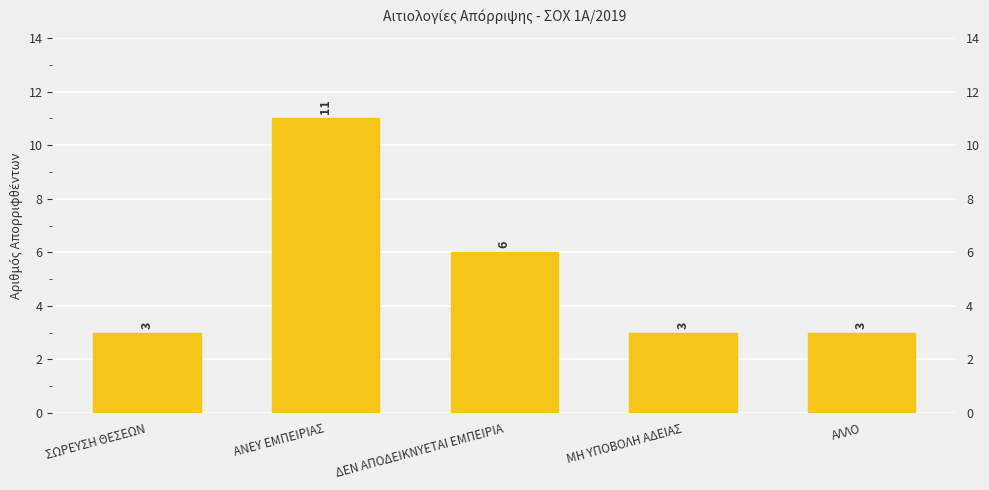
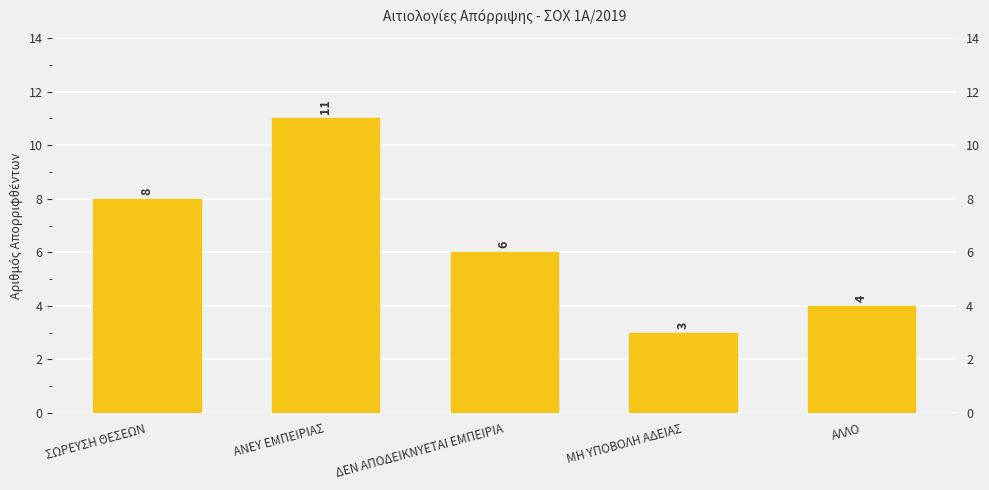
  {
-   "ΣΩΡΕΥΣΗ ΘΕΣΕΩΝ": 3,
+   "ΣΩΡΕΥΣΗ ΘΕΣΕΩΝ": 8,
    "ΑΝΕΥ ΕΜΠΕΙΡΙΑΣ": 11,
    "ΔΕΝ ΑΠΟΔΕΙΚΝΥΕΤΑΙ ΕΜΠΕΙΡΙΑ": 6,
    "ΜΗ ΥΠΟΒΟΛΗ ΑΔΕΙΑΣ": 3,
-   "ΑΛΛΟ": 3
+   "ΑΛΛΟ": 4
  }
